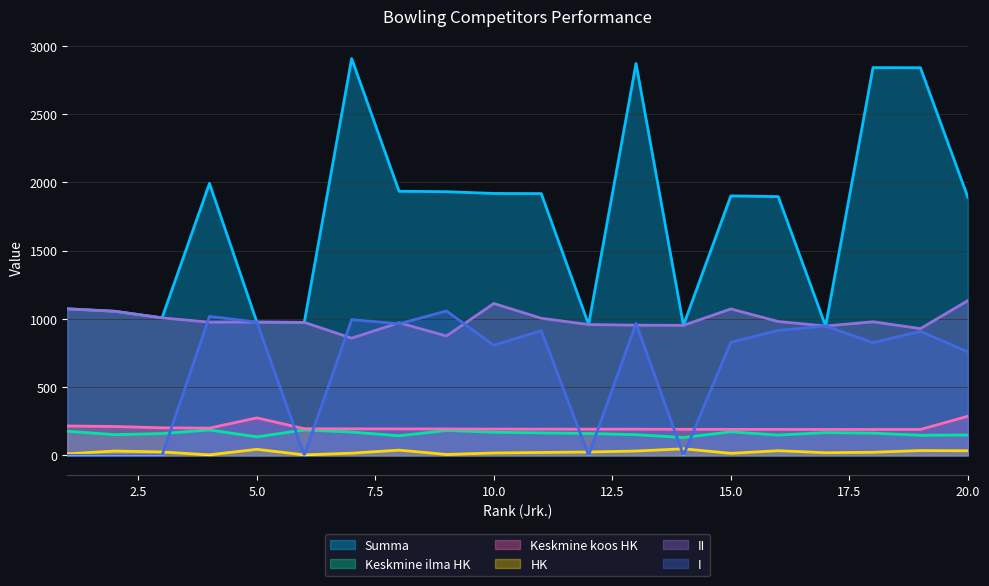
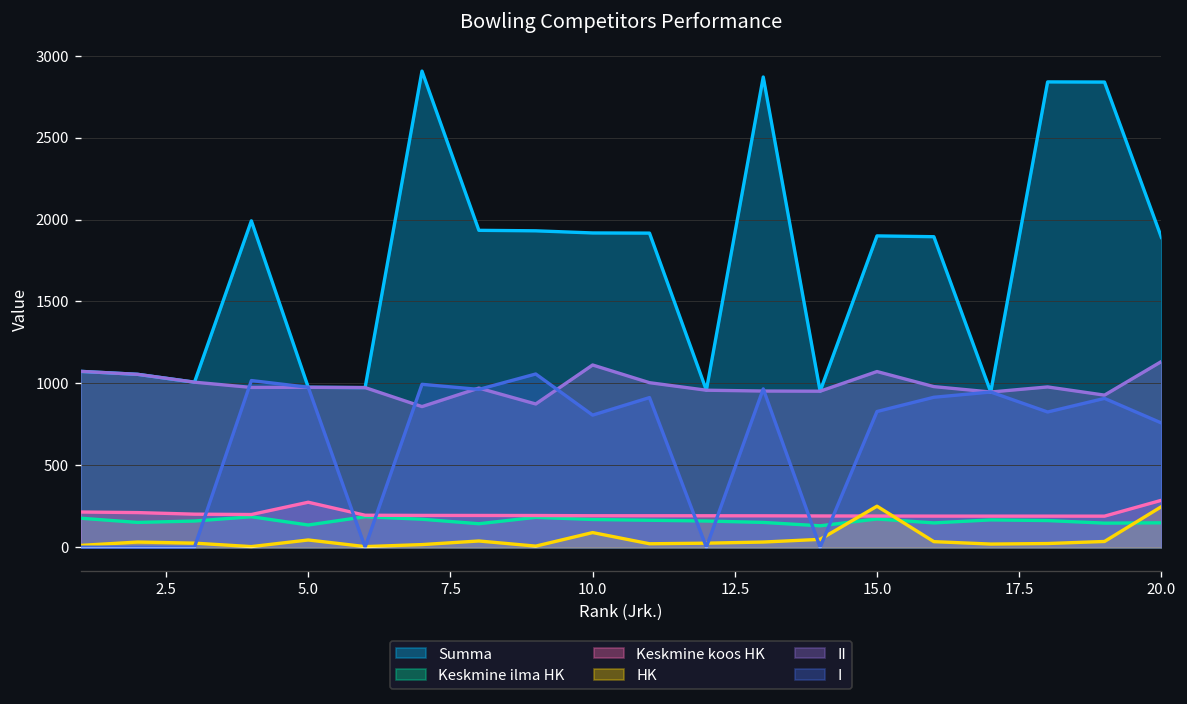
  {
    "Keskmine koos HK": {
      "5.0": 270,
      "10.0": 190,
      "20.0": 290
    },
    "HK": {
      "5.0": 40,
-     "10.0": 20,
-     "15.0": 10,
-     "20.0": 30
+     "10.0": 90,
+     "15.0": 250,
+     "20.0": 250
    }
  }
